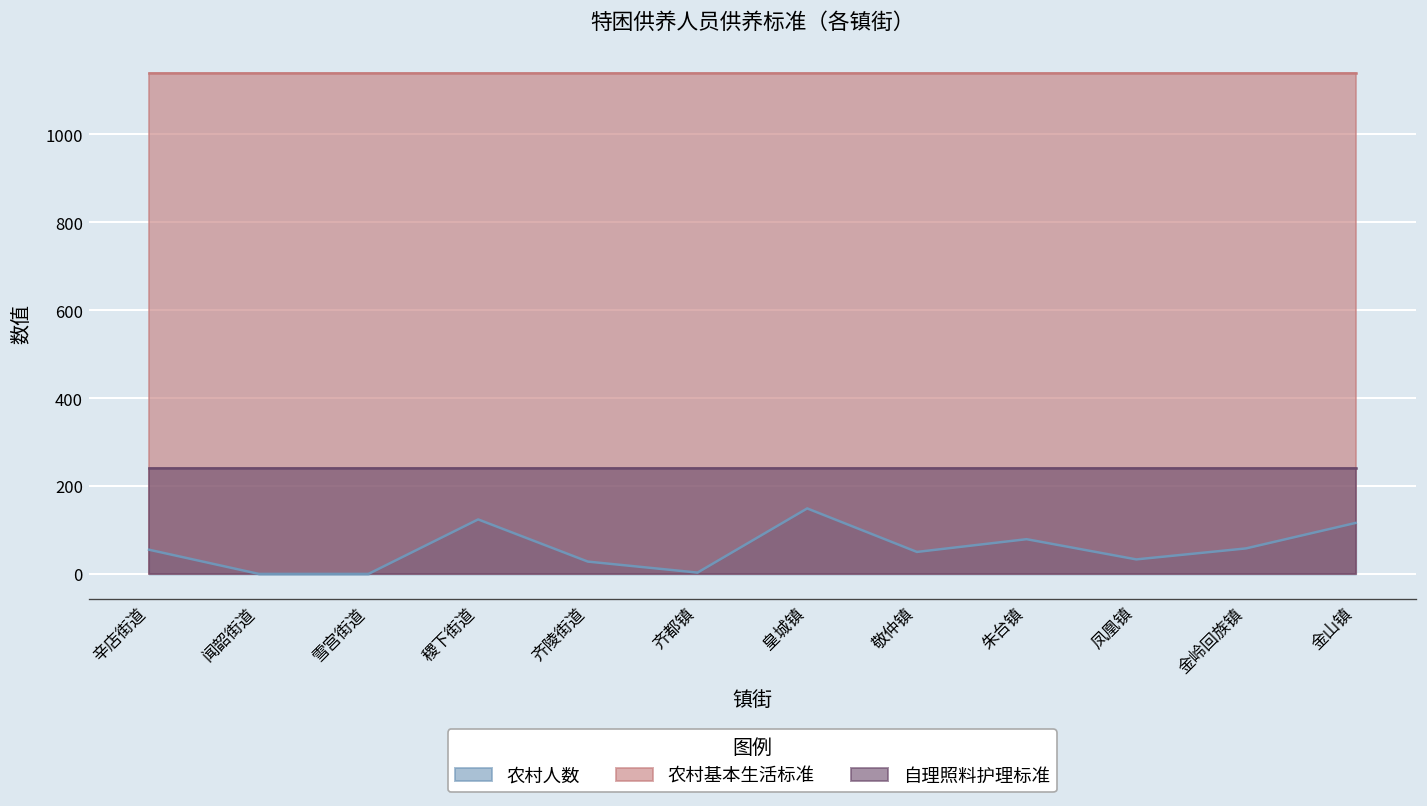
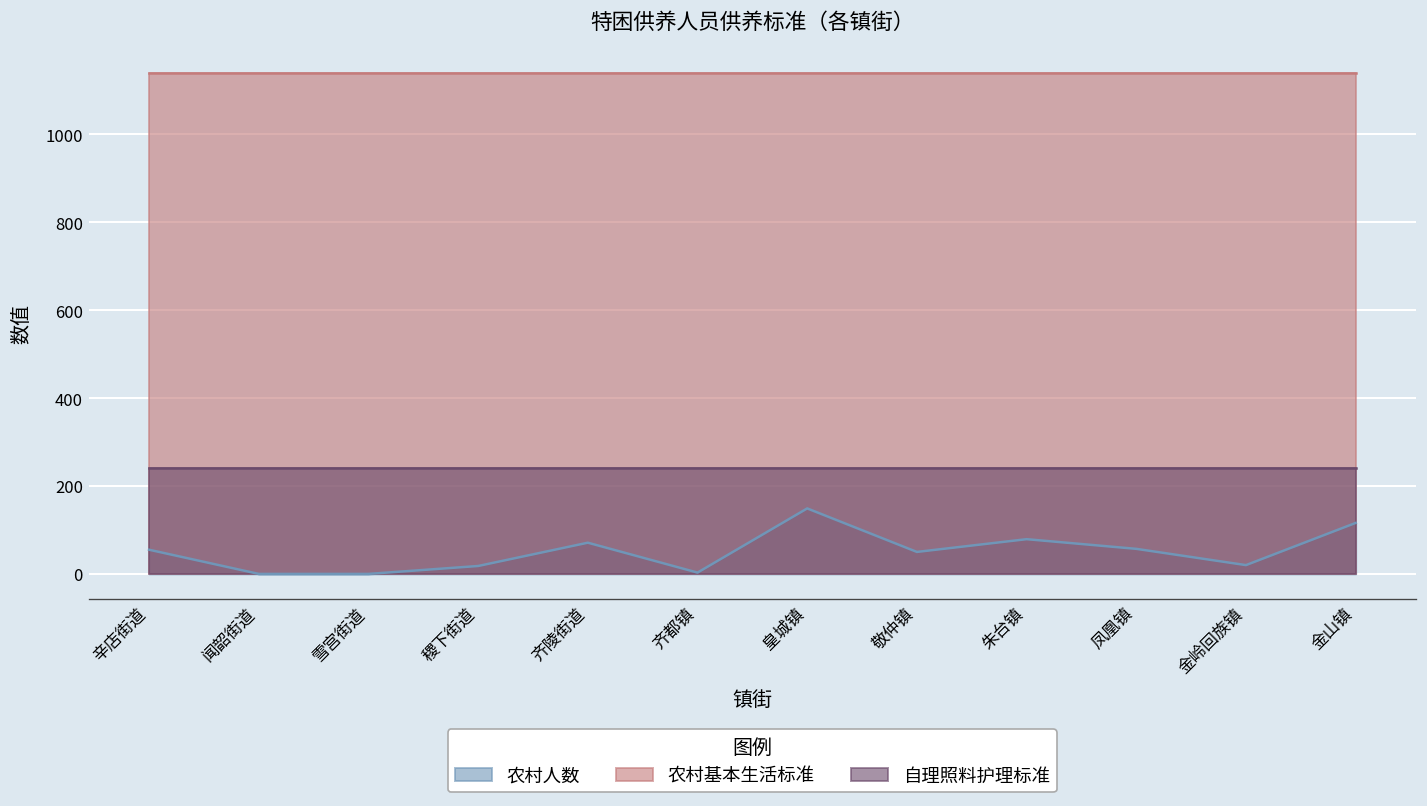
  {
    "农村人数": {
      "辛店街道": 60,
      "闻韶街道": 0,
      "雪宫街道": 0,
-     "稷下街道": 120,
-     "齐陵街道": 30,
+     "稷下街道": 20,
+     "齐陵街道": 70,
      "齐都镇": 0,
      "皇城镇": 150,
      "敬仲镇": 50,
      "朱台镇": 80,
-     "凤凰镇": 30,
-     "金岭回族镇": 60,
+     "凤凰镇": 60,
+     "金岭回族镇": 20,
      "金山镇": 120
    },
    "农村基本生活标准": {
      "辛店街道": 1140,
      "闻韶街道": 1140,
      "雪宫街道": 1140,
      "稷下街道": 1140,
      "齐陵街道": 1140,
      "齐都镇": 1140,
      "皇城镇": 1140,
      "敬仲镇": 1140,
      "朱台镇": 1140,
      "凤凰镇": 1140,
      "金岭回族镇": 1140,
      "金山镇": 1140
    },
    "自理照料护理标准": {
      "辛店街道": 240,
      "闻韶街道": 240,
      "雪宫街道": 240,
      "稷下街道": 240,
      "齐陵街道": 240,
      "齐都镇": 240,
      "皇城镇": 240,
      "敬仲镇": 240,
      "朱台镇": 240,
      "凤凰镇": 240,
      "金岭回族镇": 240,
      "金山镇": 240
    }
  }
